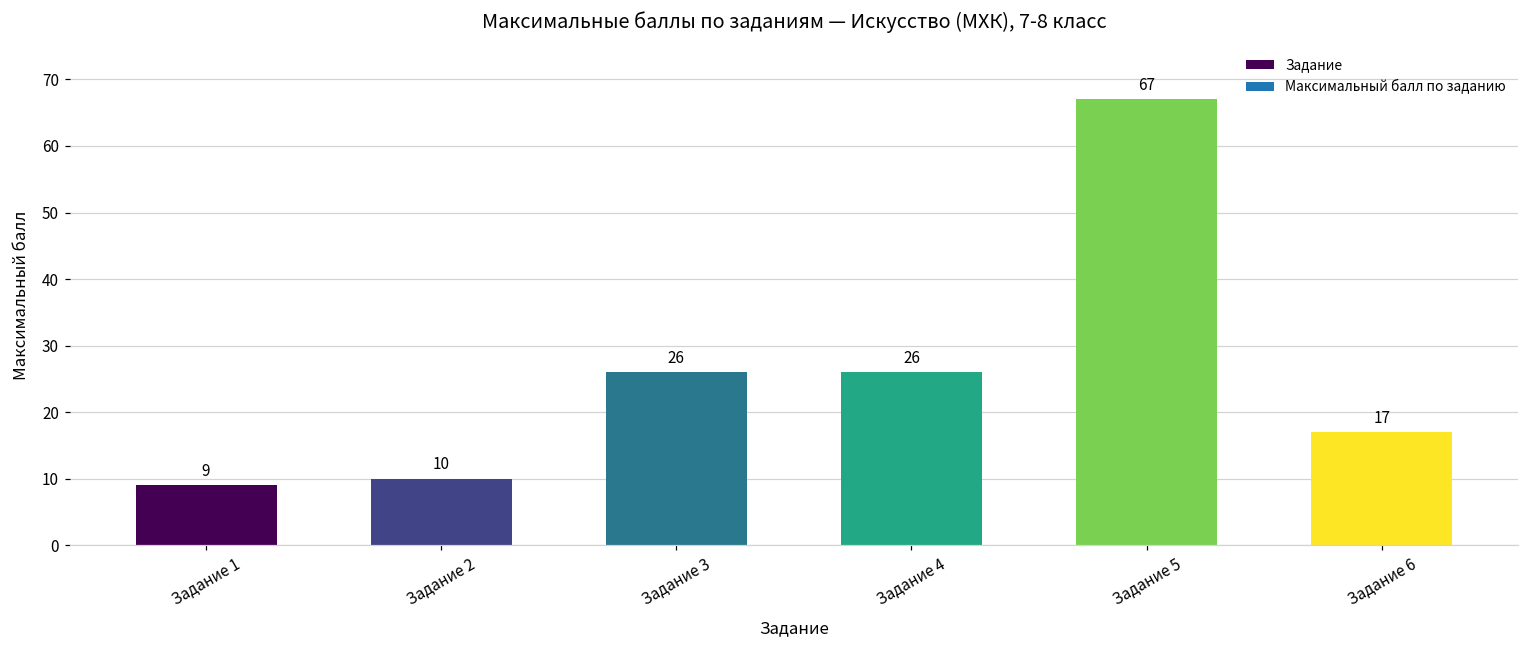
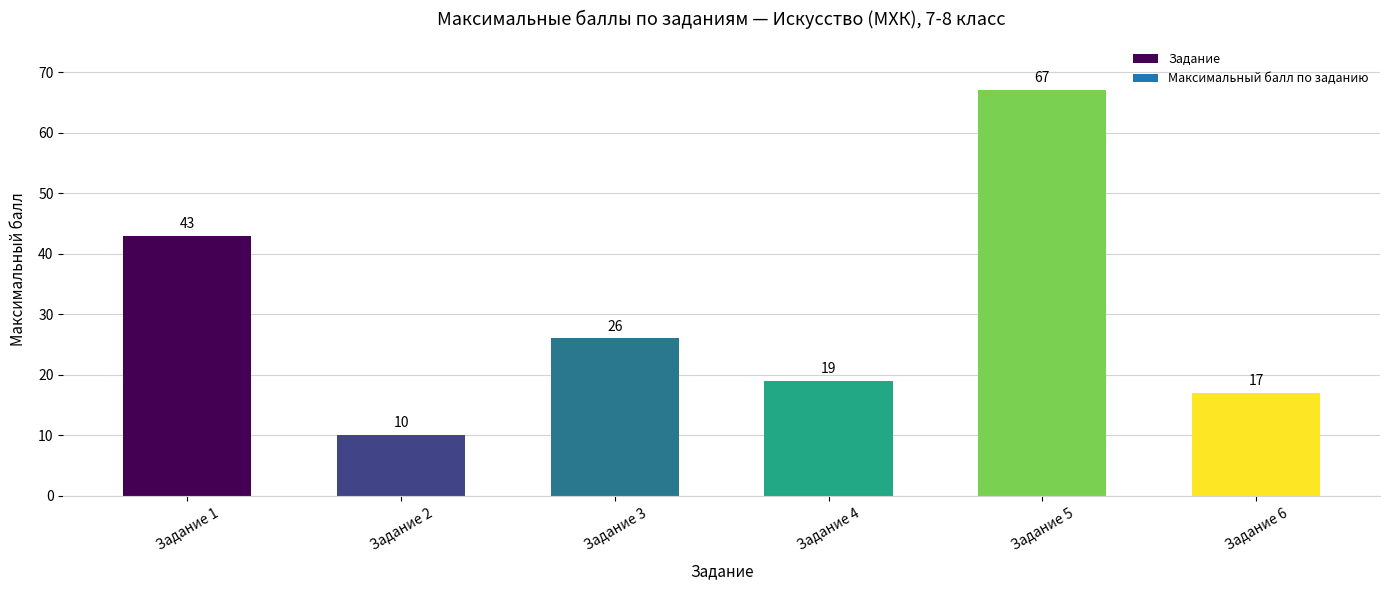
  {
-   "Задание 1": 9,
+   "Задание 1": 43,
    "Задание 2": 10,
    "Задание 3": 26,
-   "Задание 4": 26,
+   "Задание 4": 19,
    "Задание 5": 67,
    "Задание 6": 17
  }
